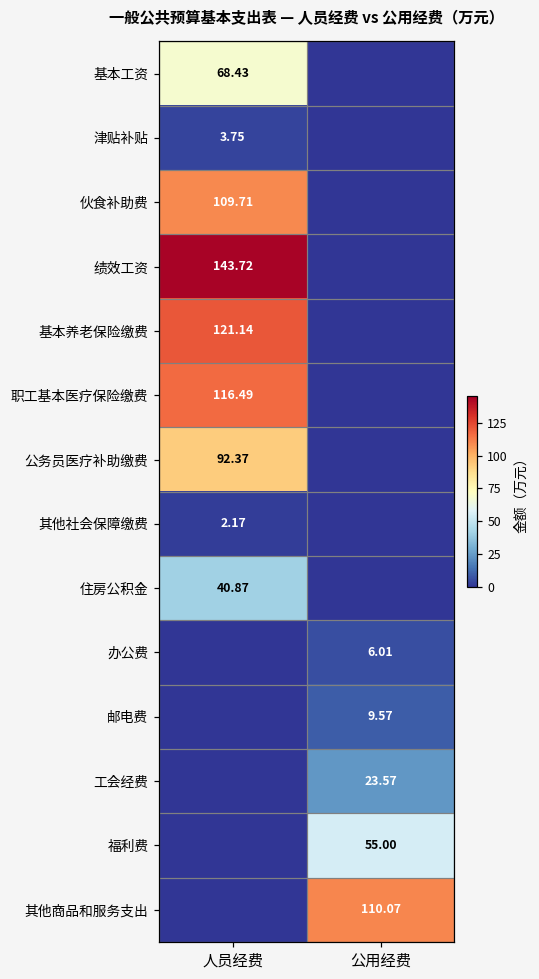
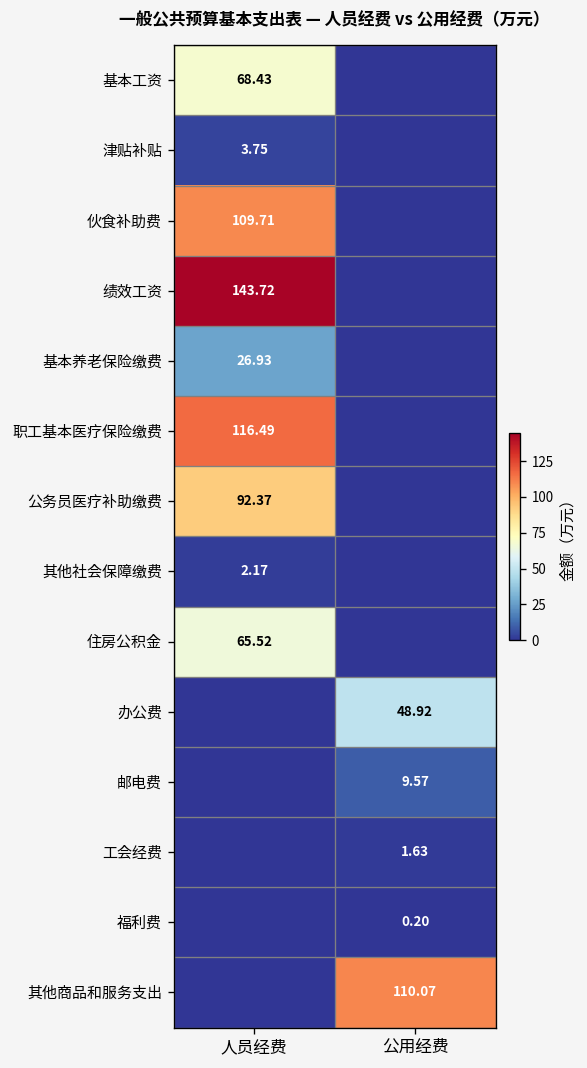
  {
    "基本工资": {
      "人员经费": 68.43
    },
    "津贴补贴": {
      "人员经费": 3.75
    },
    "伙食补助费": {
      "人员经费": 109.71
    },
    "绩效工资": {
      "人员经费": 143.72
    },
    "基本养老保险缴费": {
-     "人员经费": 121.14
+     "人员经费": 26.93
    },
    "职工基本医疗保险缴费": {
      "人员经费": 116.49
    },
    "公务员医疗补助缴费": {
      "人员经费": 92.37
    },
    "其他社会保障缴费": {
      "人员经费": 2.17
    },
    "住房公积金": {
-     "人员经费": 40.87
+     "人员经费": 65.52
    },
    "办公费": {
-     "公用经费": 6.01
+     "公用经费": 48.92
    },
    "邮电费": {
      "公用经费": 9.57
    },
    "工会经费": {
-     "公用经费": 23.57
+     "公用经费": 1.63
    },
    "福利费": {
-     "公用经费": 55.00
+     "公用经费": 0.20
    },
    "其他商品和服务支出": {
      "公用经费": 110.07
    }
  }
